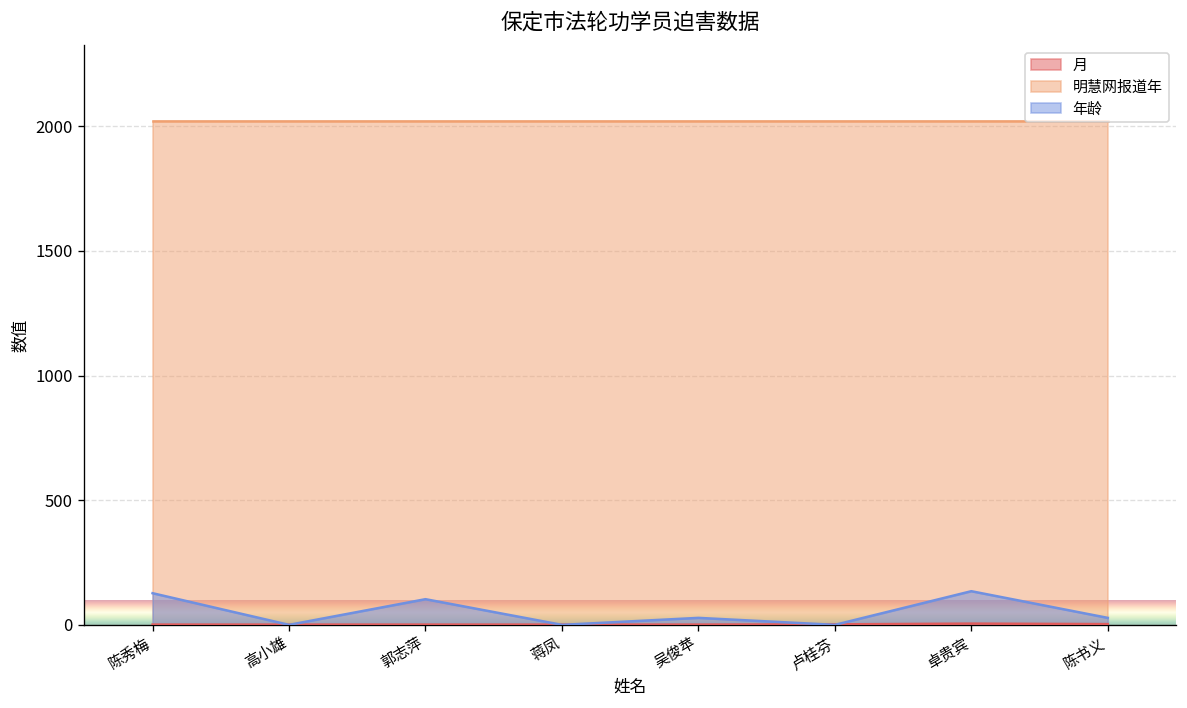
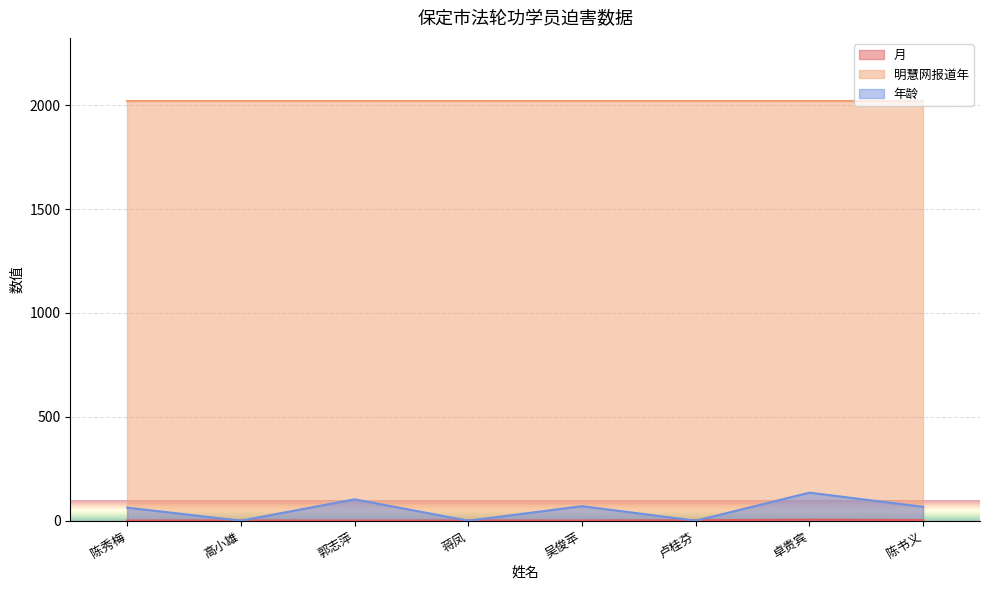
  {
    "年龄": {
-     "陈秀梅": 130,
+     "陈秀梅": 60,
      "郭志萍": 100,
-     "吴俊苹": 30,
+     "吴俊苹": 70,
      "卓贵宾": 140,
-     "陈书义": 30
+     "陈书义": 70
    }
  }
